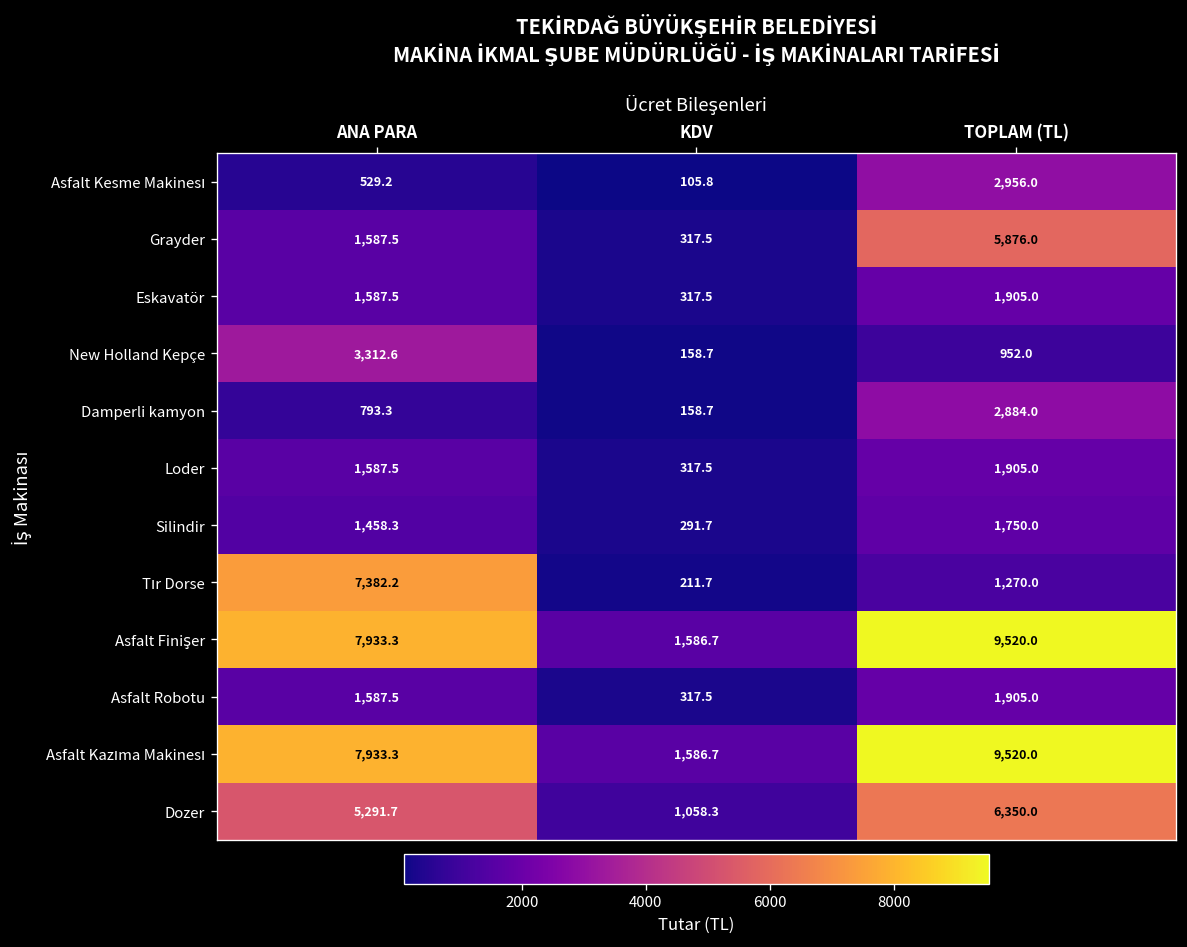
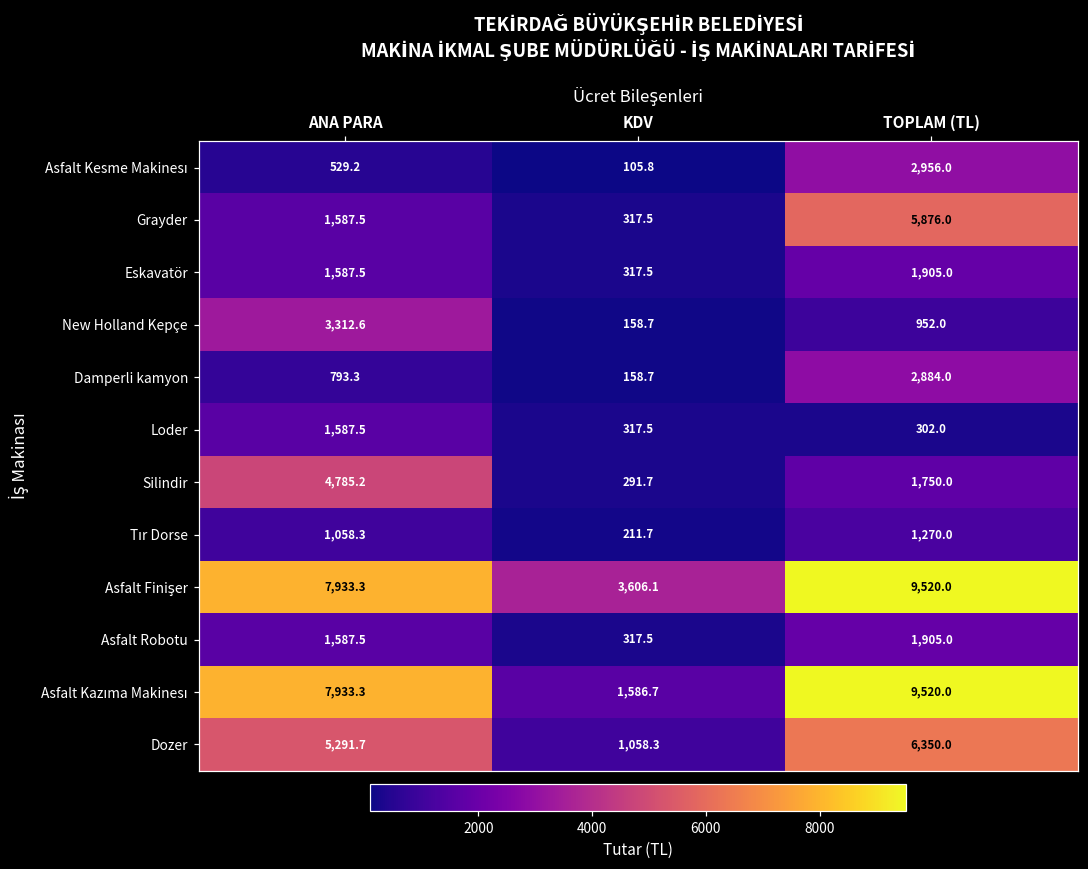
  {
    "Asfalt Kesme Makinesı": {
      "ANA PARA": "529.2",
      "KDV": "105.8",
      "TOPLAM (TL)": "2,956.0"
    },
    "Grayder": {
      "ANA PARA": "1,587.5",
      "KDV": "317.5",
      "TOPLAM (TL)": "5,876.0"
    },
    "Eskavatör": {
      "ANA PARA": "1,587.5",
      "KDV": "317.5",
      "TOPLAM (TL)": "1,905.0"
    },
    "New Holland Kepçe": {
      "ANA PARA": "3,312.6",
      "KDV": "158.7",
      "TOPLAM (TL)": "952.0"
    },
    "Damperli kamyon": {
      "ANA PARA": "793.3",
      "KDV": "158.7",
      "TOPLAM (TL)": "2,884.0"
    },
    "Loder": {
      "ANA PARA": "1,587.5",
      "KDV": "317.5",
-     "TOPLAM (TL)": "1,905.0"
+     "TOPLAM (TL)": "302.0"
    },
    "Silindir": {
-     "ANA PARA": "1,458.3",
+     "ANA PARA": "4,785.2",
      "KDV": "291.7",
      "TOPLAM (TL)": "1,750.0"
    },
    "Tır Dorse": {
-     "ANA PARA": "7,382.2",
+     "ANA PARA": "1,058.3",
      "KDV": "211.7",
      "TOPLAM (TL)": "1,270.0"
    },
    "Asfalt Finişer": {
      "ANA PARA": "7,933.3",
-     "KDV": "1,586.7",
+     "KDV": "3,606.1",
      "TOPLAM (TL)": "9,520.0"
    },
    "Asfalt Robotu": {
      "ANA PARA": "1,587.5",
      "KDV": "317.5",
      "TOPLAM (TL)": "1,905.0"
    },
    "Asfalt Kazıma Makinesı": {
      "ANA PARA": "7,933.3",
      "KDV": "1,586.7",
      "TOPLAM (TL)": "9,520.0"
    },
    "Dozer": {
      "ANA PARA": "5,291.7",
      "KDV": "1,058.3",
      "TOPLAM (TL)": "6,350.0"
    }
  }
